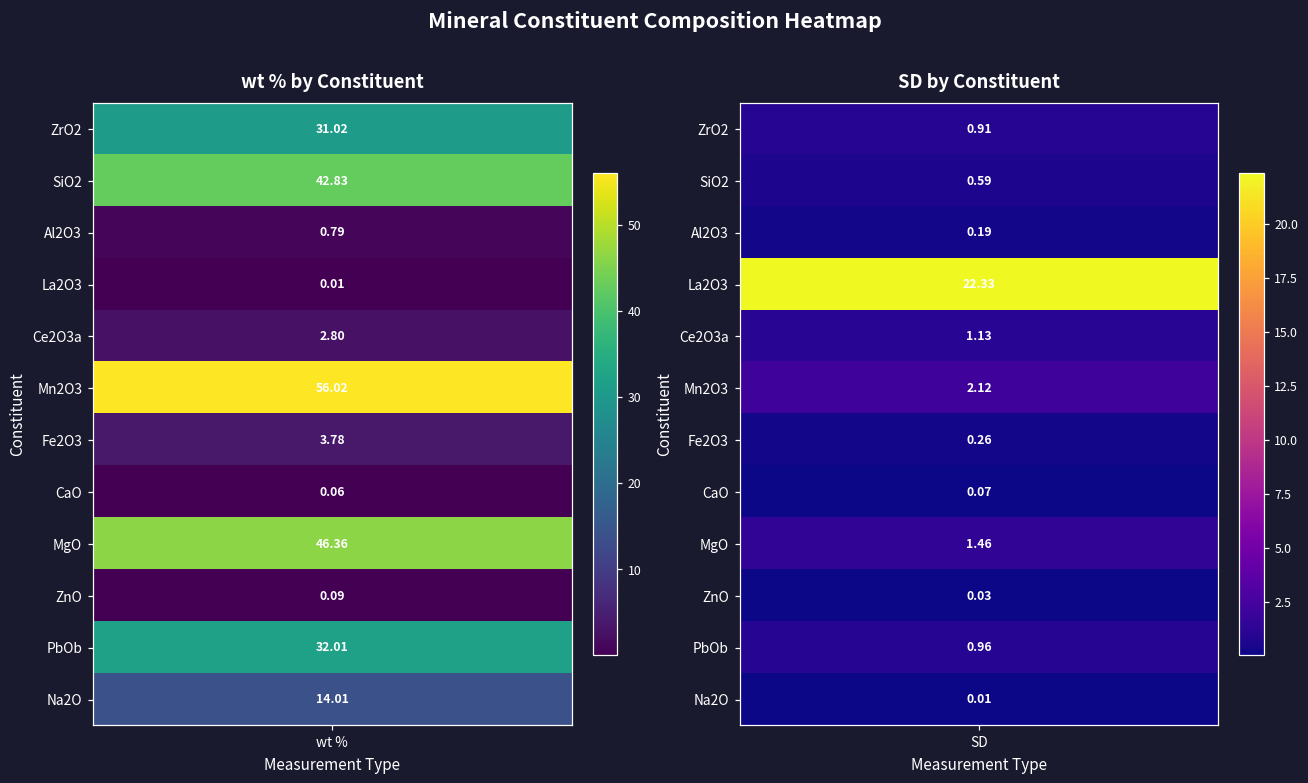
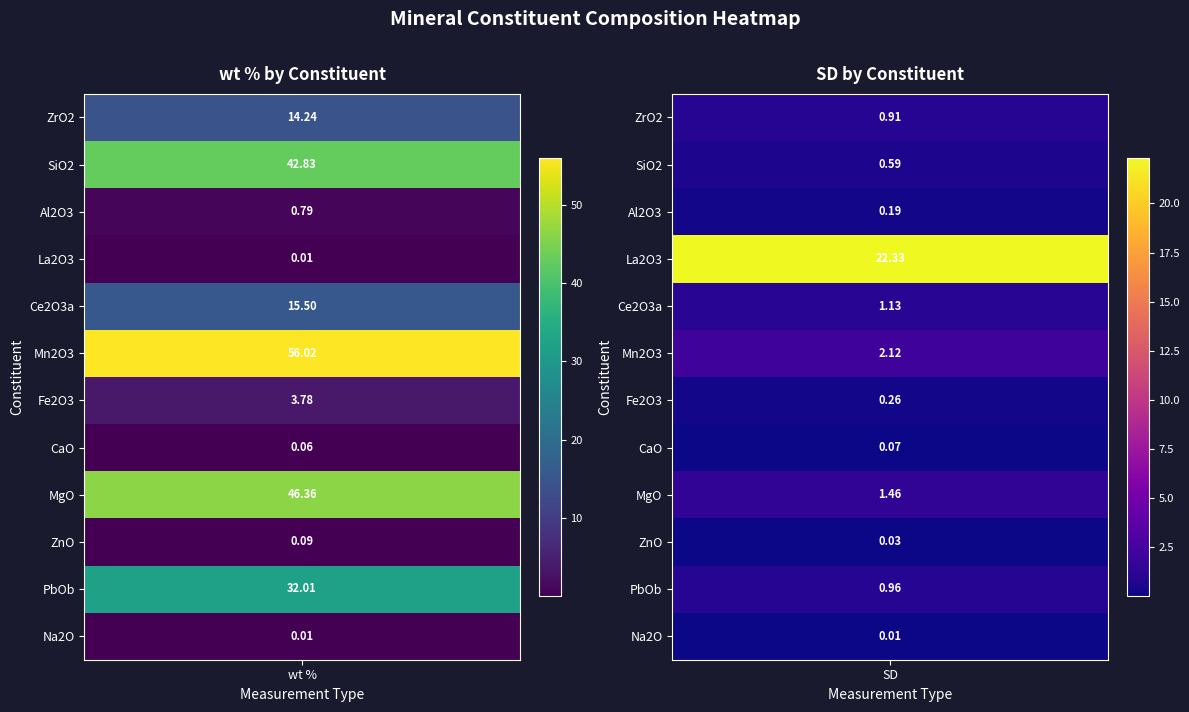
  {
    "wt % by Constituent": {
      "ZrO2": {
-       "wt %": 31.02
+       "wt %": 14.24
      },
      "SiO2": {
        "wt %": 42.83
      },
      "Al2O3": {
        "wt %": 0.79
      },
      "La2O3": {
        "wt %": 0.01
      },
      "Ce2O3a": {
-       "wt %": 2.80
+       "wt %": 15.50
      },
      "Mn2O3": {
        "wt %": 56.02
      },
      "Fe2O3": {
        "wt %": 3.78
      },
      "CaO": {
        "wt %": 0.06
      },
      "MgO": {
        "wt %": 46.36
      },
      "ZnO": {
        "wt %": 0.09
      },
      "PbOb": {
        "wt %": 32.01
      },
      "Na2O": {
-       "wt %": 14.01
+       "wt %": 0.01
      }
    },
    "SD by Constituent": {
      "ZrO2": {
        "SD": 0.91
      },
      "SiO2": {
        "SD": 0.59
      },
      "Al2O3": {
        "SD": 0.19
      },
      "La2O3": {
        "SD": 22.33
      },
      "Ce2O3a": {
        "SD": 1.13
      },
      "Mn2O3": {
        "SD": 2.12
      },
      "Fe2O3": {
        "SD": 0.26
      },
      "CaO": {
        "SD": 0.07
      },
      "MgO": {
        "SD": 1.46
      },
      "ZnO": {
        "SD": 0.03
      },
      "PbOb": {
        "SD": 0.96
      },
      "Na2O": {
        "SD": 0.01
      }
    }
  }
